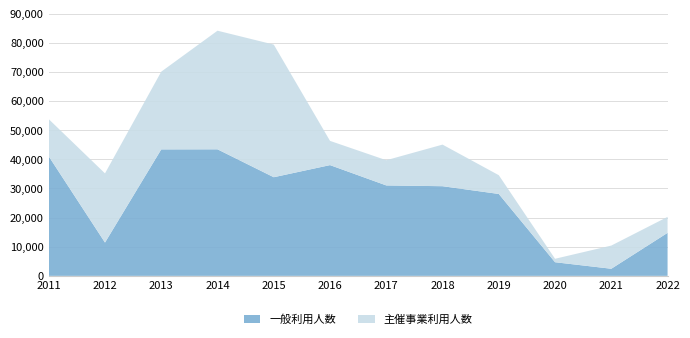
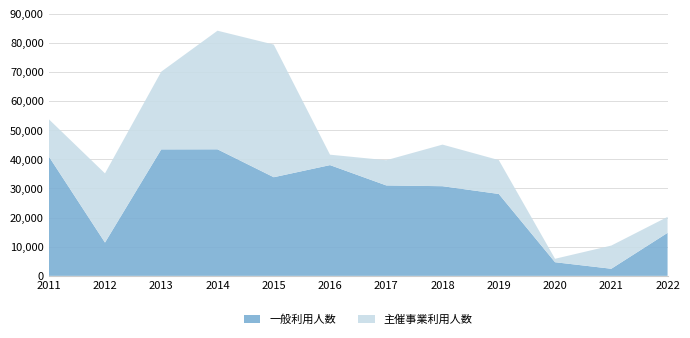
  {
    "一般利用人数": {
      "2011": "41,000",
      "2012": "11,000",
      "2013": "43,000",
      "2014": "43,000",
      "2015": "34,000",
      "2016": "38,000",
      "2017": "31,000",
      "2018": "31,000",
      "2019": "28,000",
      "2020": "5,000",
      "2021": "2,000",
      "2022": "15,000"
    },
    "主催事業利用人数": {
      "2011": "13,000",
      "2012": "24,000",
      "2013": "27,000",
      "2014": "41,000",
      "2015": "46,000",
-     "2016": "8,000",
+     "2016": "4,000",
      "2017": "9,000",
      "2018": "14,000",
-     "2019": "6,000",
+     "2019": "12,000",
      "2020": "1,000",
      "2021": "8,000",
      "2022": "5,000"
    }
  }
